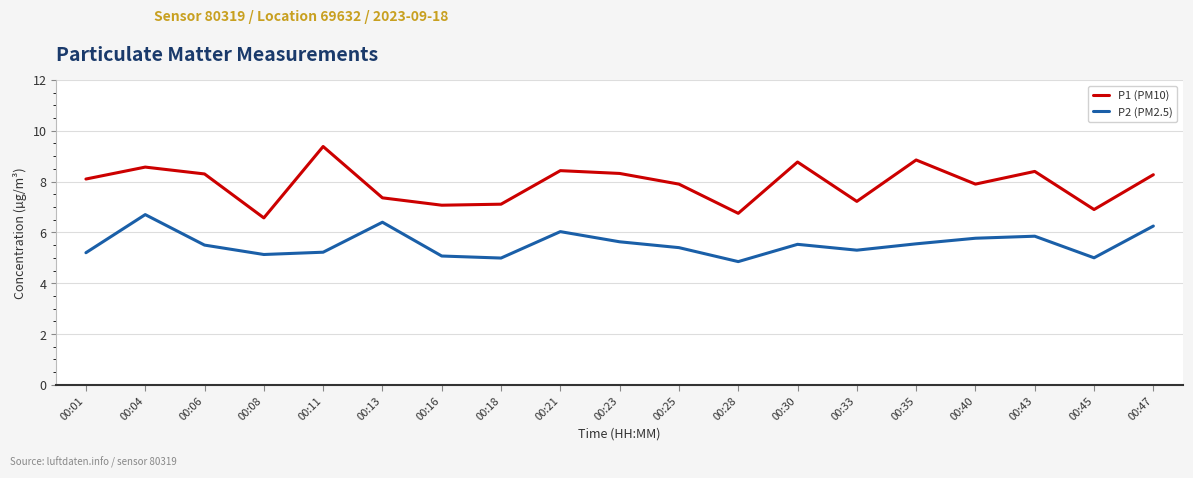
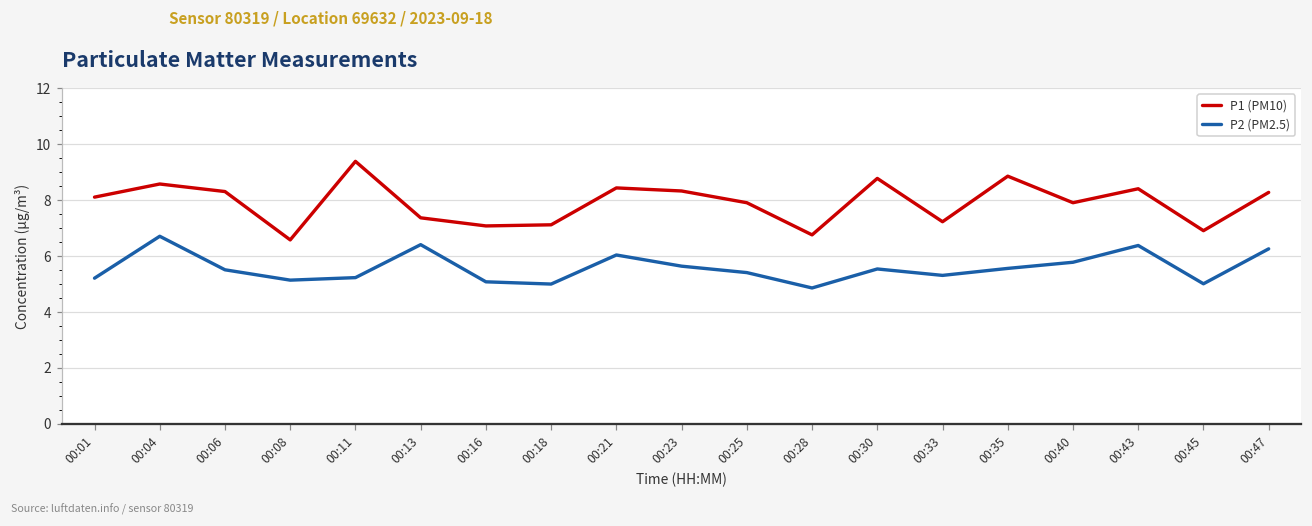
  {
    "P1 (PM10)": {
      "00:01": 8.1,
      "00:04": 8.6,
      "00:06": 8.3,
      "00:08": 6.6,
      "00:11": 9.4,
      "00:13": 7.4,
      "00:16": 7.1,
      "00:18": 7.1,
      "00:21": 8.4,
      "00:23": 8.3,
      "00:25": 7.9,
      "00:28": 6.8,
      "00:30": 8.8,
      "00:33": 7.2,
      "00:35": 8.9,
      "00:40": 7.9,
      "00:43": 8.4,
      "00:45": 6.9,
      "00:47": 8.3
    },
    "P2 (PM2.5)": {
      "00:01": 5.2,
      "00:04": 6.7,
      "00:06": 5.5,
      "00:08": 5.1,
      "00:11": 5.2,
      "00:13": 6.4,
      "00:16": 5.1,
      "00:18": 5.0,
      "00:21": 6.0,
      "00:23": 5.6,
      "00:25": 5.4,
      "00:28": 4.9,
      "00:30": 5.5,
      "00:33": 5.3,
      "00:35": 5.6,
      "00:40": 5.8,
-     "00:43": 5.9,
+     "00:43": 6.4,
      "00:45": 5.0,
      "00:47": 6.3
    }
  }
